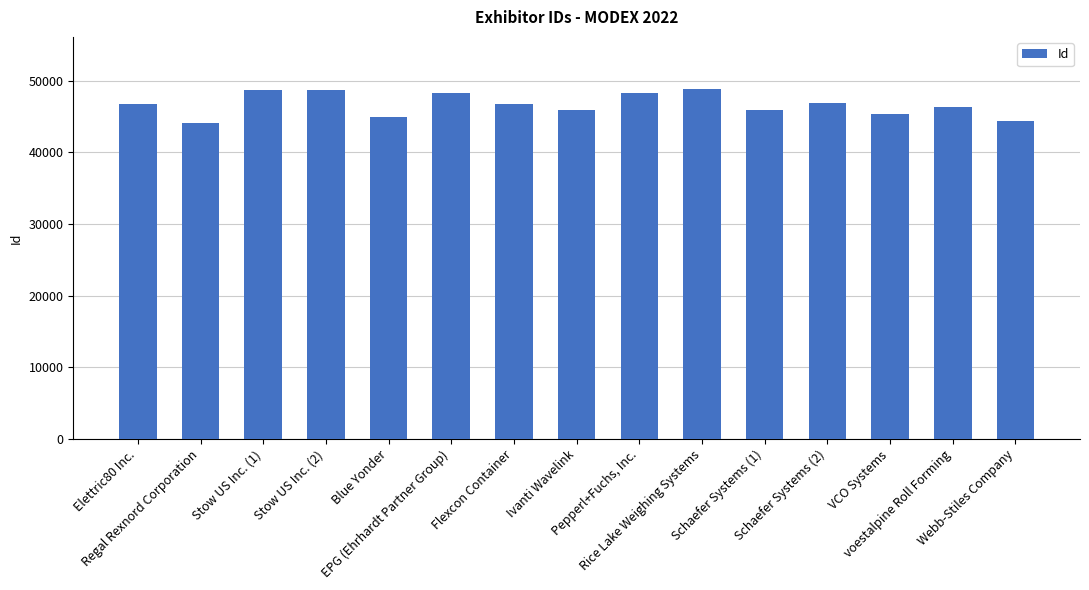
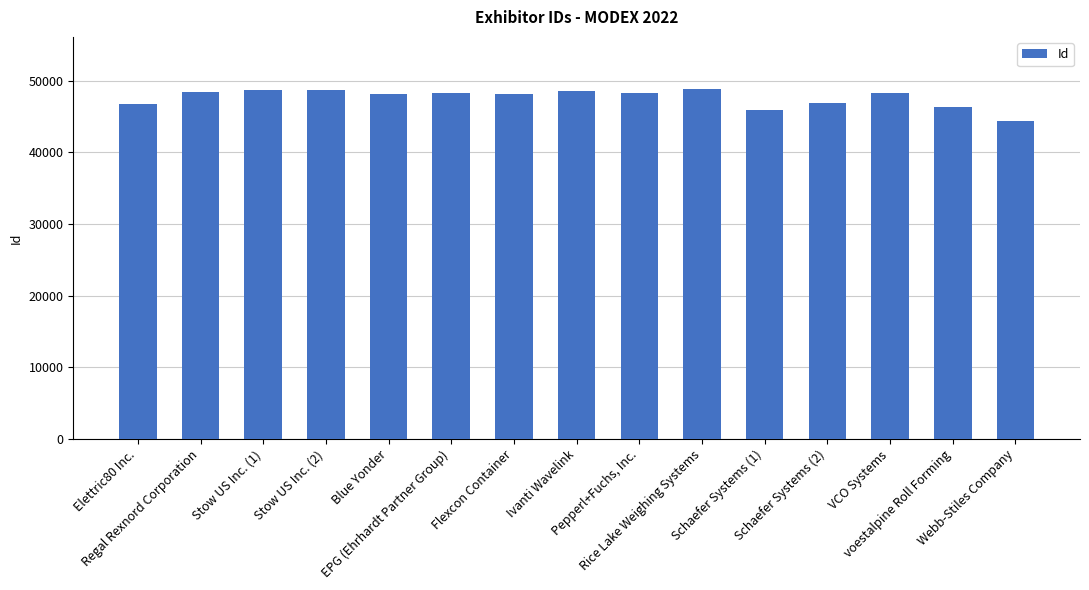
  {
    "Elettric80 Inc.": 47000,
-   "Regal Rexnord Corporation": 44000,
+   "Regal Rexnord Corporation": 48000,
    "Stow US Inc. (1)": 49000,
    "Stow US Inc. (2)": 49000,
-   "Blue Yonder": 45000,
+   "Blue Yonder": 48000,
    "EPG (Ehrhardt Partner Group)": 48000,
-   "Flexcon Container": 47000,
-   "Ivanti Wavelink": 46000,
+   "Flexcon Container": 48000,
+   "Ivanti Wavelink": 49000,
    "Pepperl+Fuchs, Inc.": 48000,
    "Rice Lake Weighing Systems": 49000,
    "Schaefer Systems (1)": 46000,
    "Schaefer Systems (2)": 47000,
-   "VCO Systems": 45000,
+   "VCO Systems": 48000,
    "voestalpine Roll Forming": 46000,
    "Webb-Stiles Company": 44000
  }
